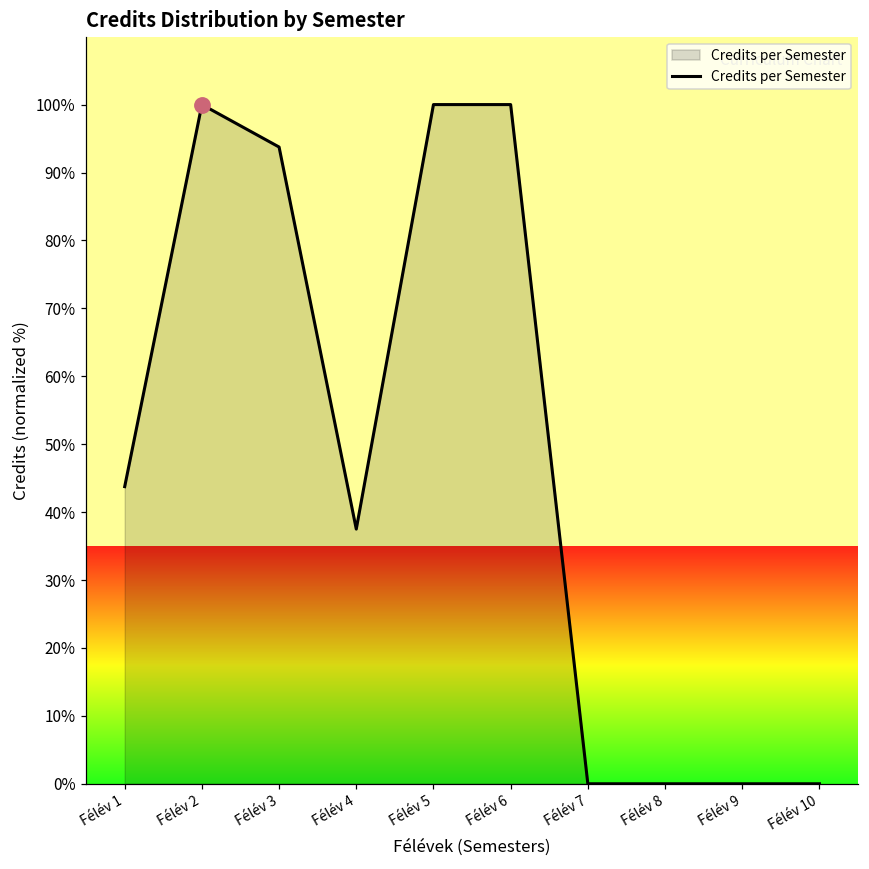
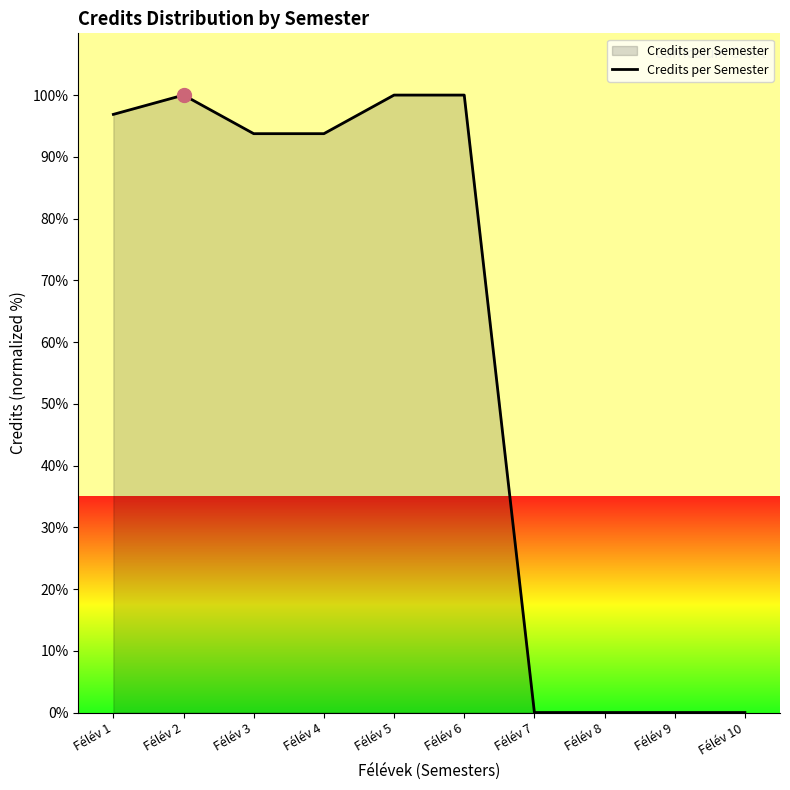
  {
    "Credits per Semester": {
-     "Félév 1": "44%",
+     "Félév 1": "97%",
      "Félév 3": "94%",
-     "Félév 4": "38%",
+     "Félév 4": "94%",
      "Félév 5": "100%",
      "Félév 6": "100%",
      "Félév 7": "0%",
      "Félév 8": "0%",
      "Félév 9": "0%",
      "Félév 10": "0%"
    }
  }
